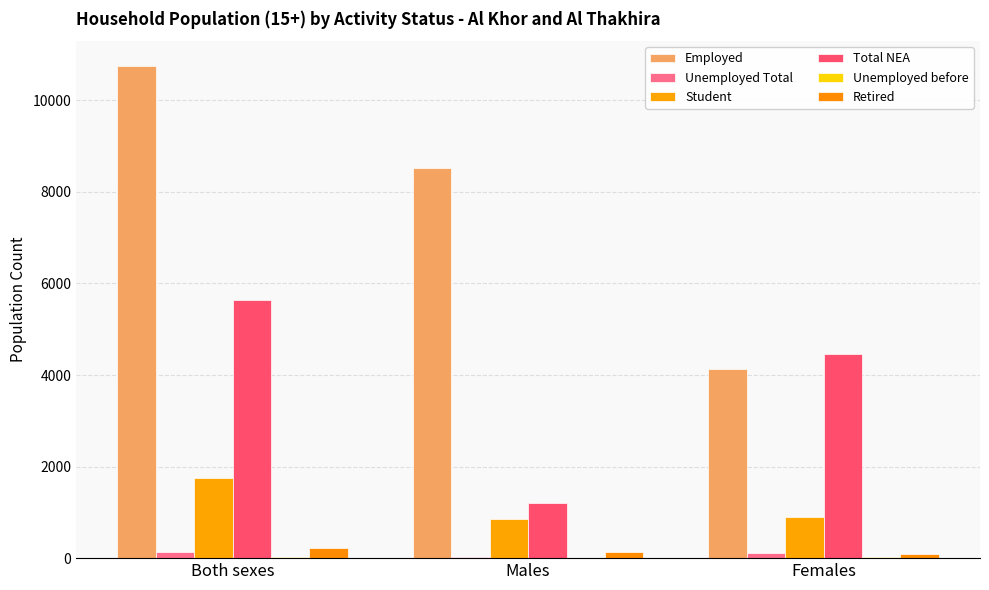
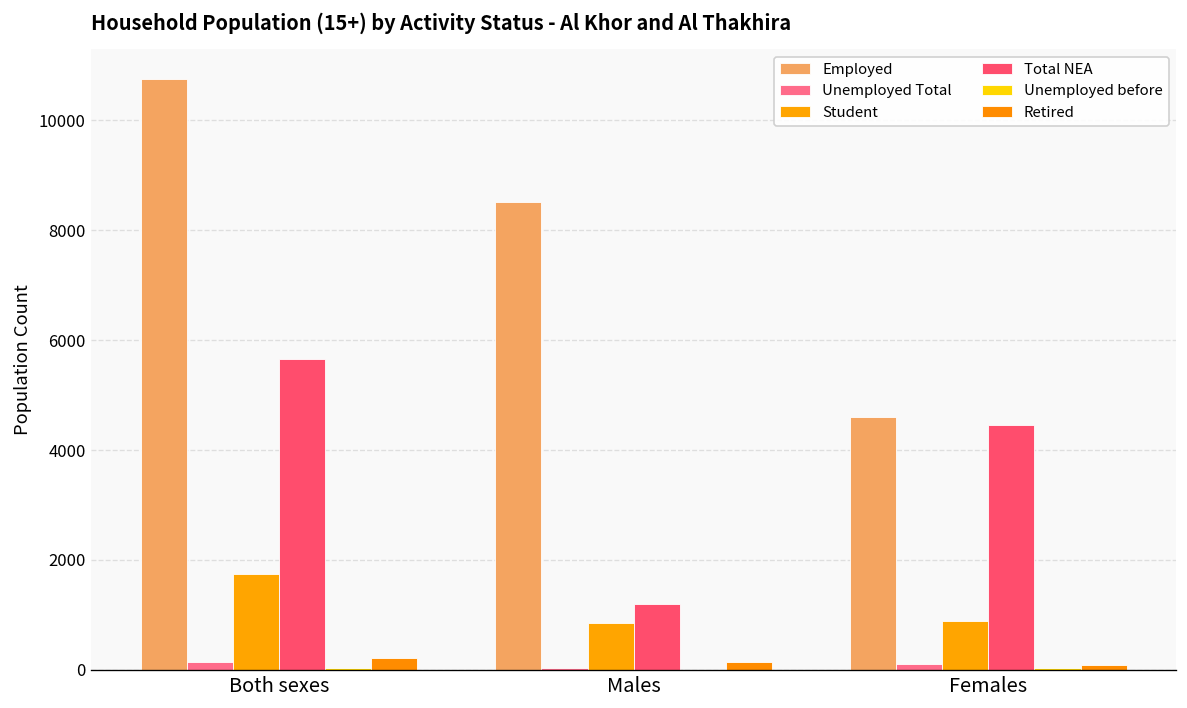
  {
    "Employed": {
      "Both sexes": 10800,
      "Males": 8500,
-     "Females": 4100
+     "Females": 4600
    }
  }
